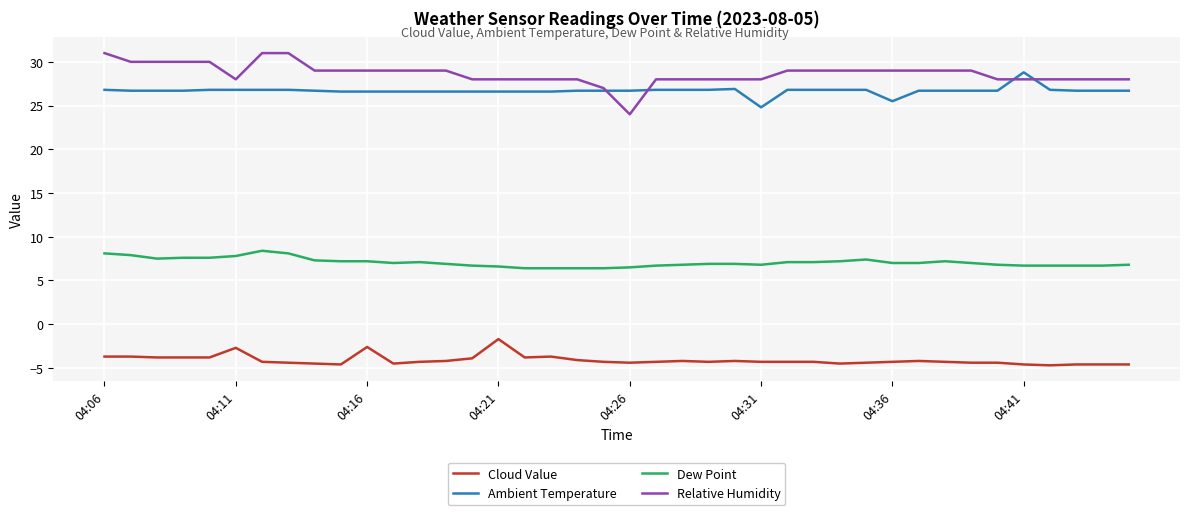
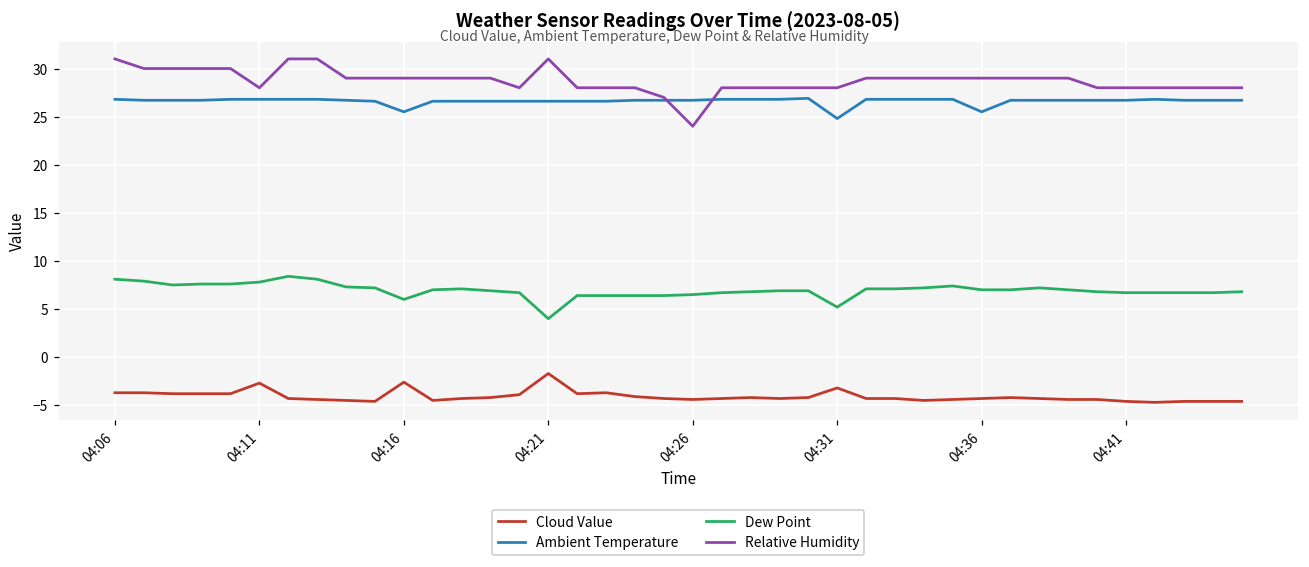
  {
    "Cloud Value": {
      "04:06": -4,
      "04:11": -3,
      "04:16": -3,
      "04:21": -2,
      "04:26": -4,
-     "04:31": -4,
+     "04:31": -3,
      "04:36": -4,
      "04:41": -5
    },
    "Ambient Temperature": {
      "04:06": 27,
      "04:11": 27,
-     "04:16": 27,
+     "04:16": 26,
      "04:21": 27,
      "04:26": 27,
      "04:31": 25,
      "04:36": 26,
-     "04:41": 29
+     "04:41": 27
    },
    "Dew Point": {
      "04:06": 8,
      "04:11": 8,
-     "04:16": 7,
-     "04:21": 7,
+     "04:16": 6,
+     "04:21": 4,
      "04:26": 7,
-     "04:31": 7,
+     "04:31": 5,
      "04:36": 7,
      "04:41": 7
    },
    "Relative Humidity": {
      "04:06": 31,
      "04:11": 28,
      "04:16": 29,
-     "04:21": 28,
+     "04:21": 31,
      "04:26": 24,
      "04:31": 28,
      "04:36": 29,
      "04:41": 28
    }
  }
